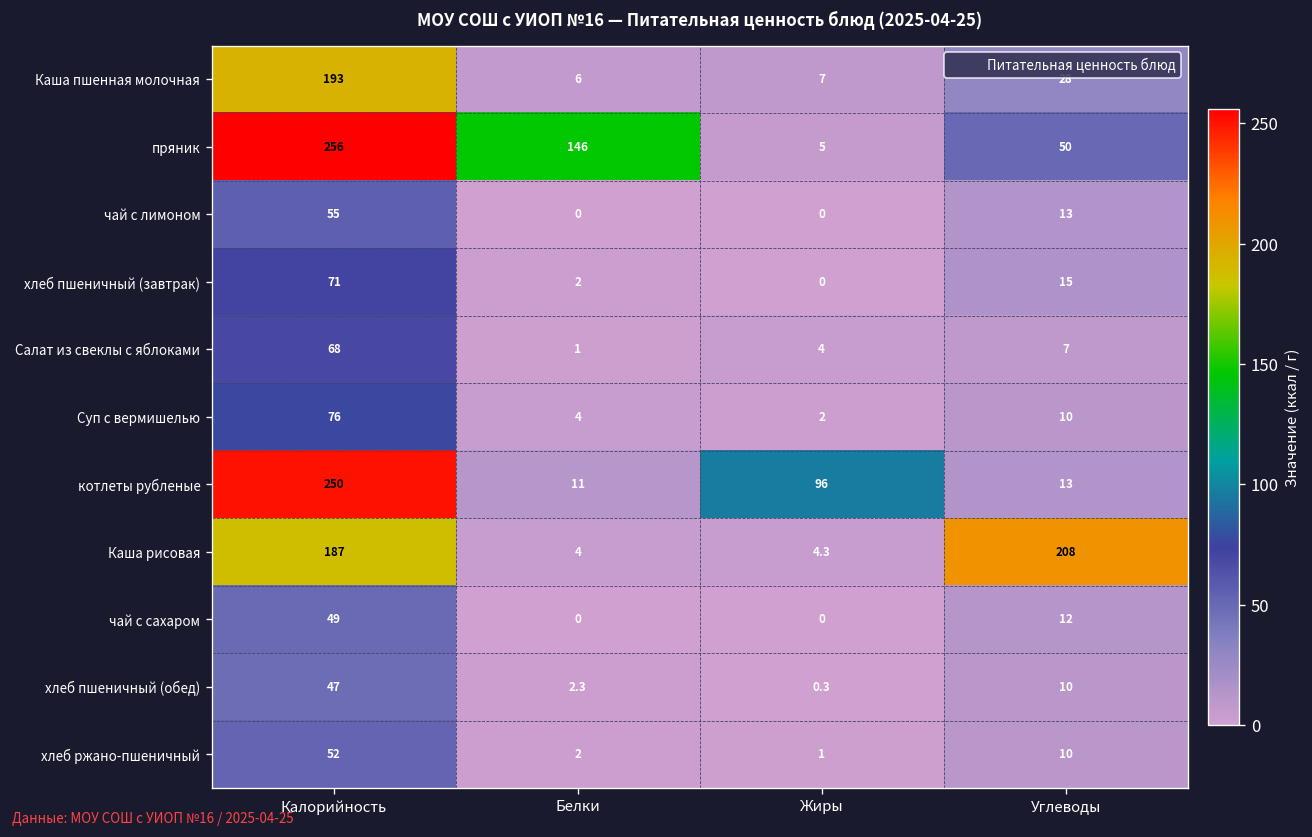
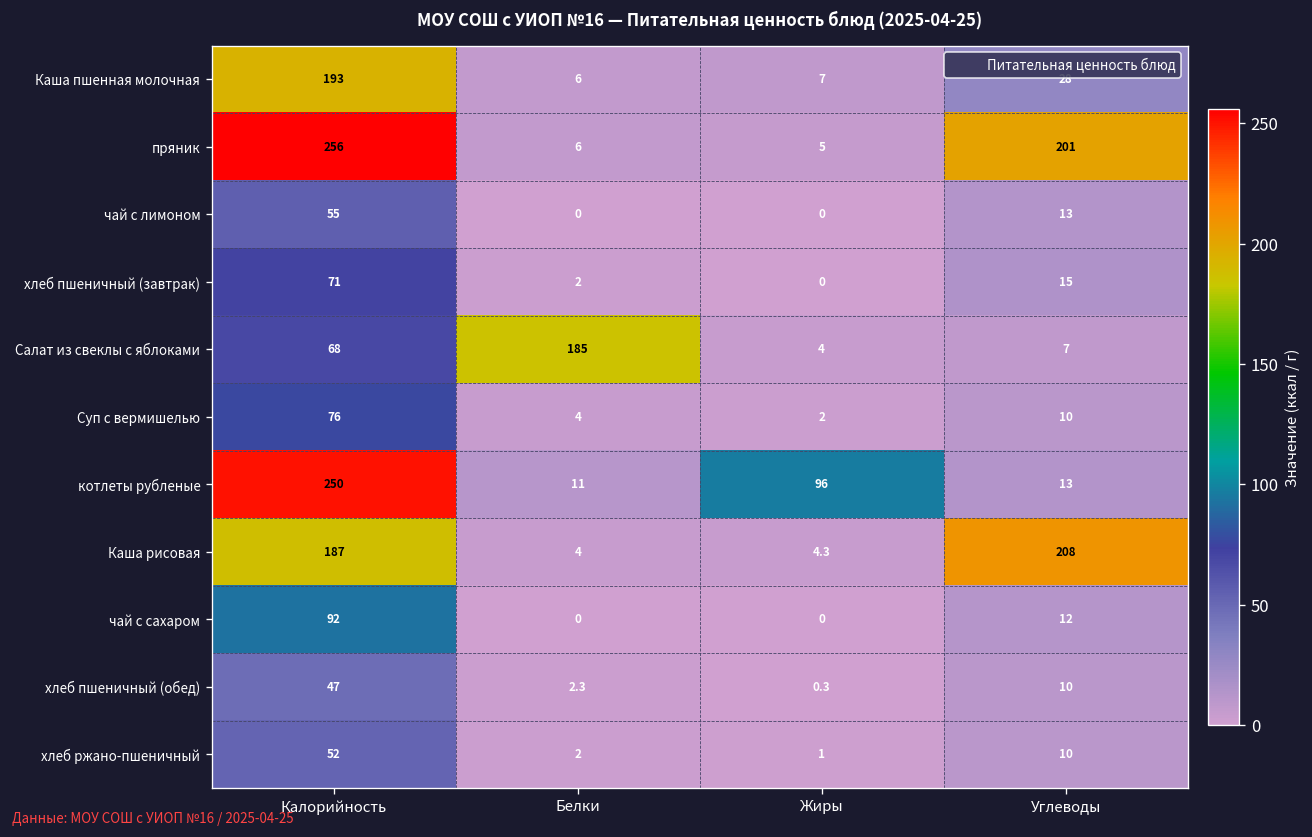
  {
    "Каша пшенная молочная": {
      "Калорийность": 193,
      "Белки": 6,
      "Жиры": 7
    },
    "пряник": {
      "Калорийность": 256,
-     "Белки": 146,
+     "Белки": 6,
      "Жиры": 5,
-     "Углеводы": 50
+     "Углеводы": 201
    },
    "чай с лимоном": {
      "Калорийность": 55,
      "Белки": 0,
      "Жиры": 0,
      "Углеводы": 13
    },
    "хлеб пшеничный (завтрак)": {
      "Калорийность": 71,
      "Белки": 2,
      "Жиры": 0,
      "Углеводы": 15
    },
    "Салат из свеклы с яблоками": {
      "Калорийность": 68,
-     "Белки": 1,
+     "Белки": 185,
      "Жиры": 4,
      "Углеводы": 7
    },
    "Суп с вермишелью": {
      "Калорийность": 76,
      "Белки": 4,
      "Жиры": 2,
      "Углеводы": 10
    },
    "котлеты рубленые": {
      "Калорийность": 250,
      "Белки": 11,
      "Жиры": 96,
      "Углеводы": 13
    },
    "Каша рисовая": {
      "Калорийность": 187,
      "Белки": 4,
      "Жиры": 4.3,
      "Углеводы": 208
    },
    "чай с сахаром": {
-     "Калорийность": 49,
+     "Калорийность": 92,
      "Белки": 0,
      "Жиры": 0,
      "Углеводы": 12
    },
    "хлеб пшеничный (обед)": {
      "Калорийность": 47,
      "Белки": 2.3,
      "Жиры": 0.3,
      "Углеводы": 10
    },
    "хлеб ржано-пшеничный": {
      "Калорийность": 52,
      "Белки": 2,
      "Жиры": 1,
      "Углеводы": 10
    }
  }
